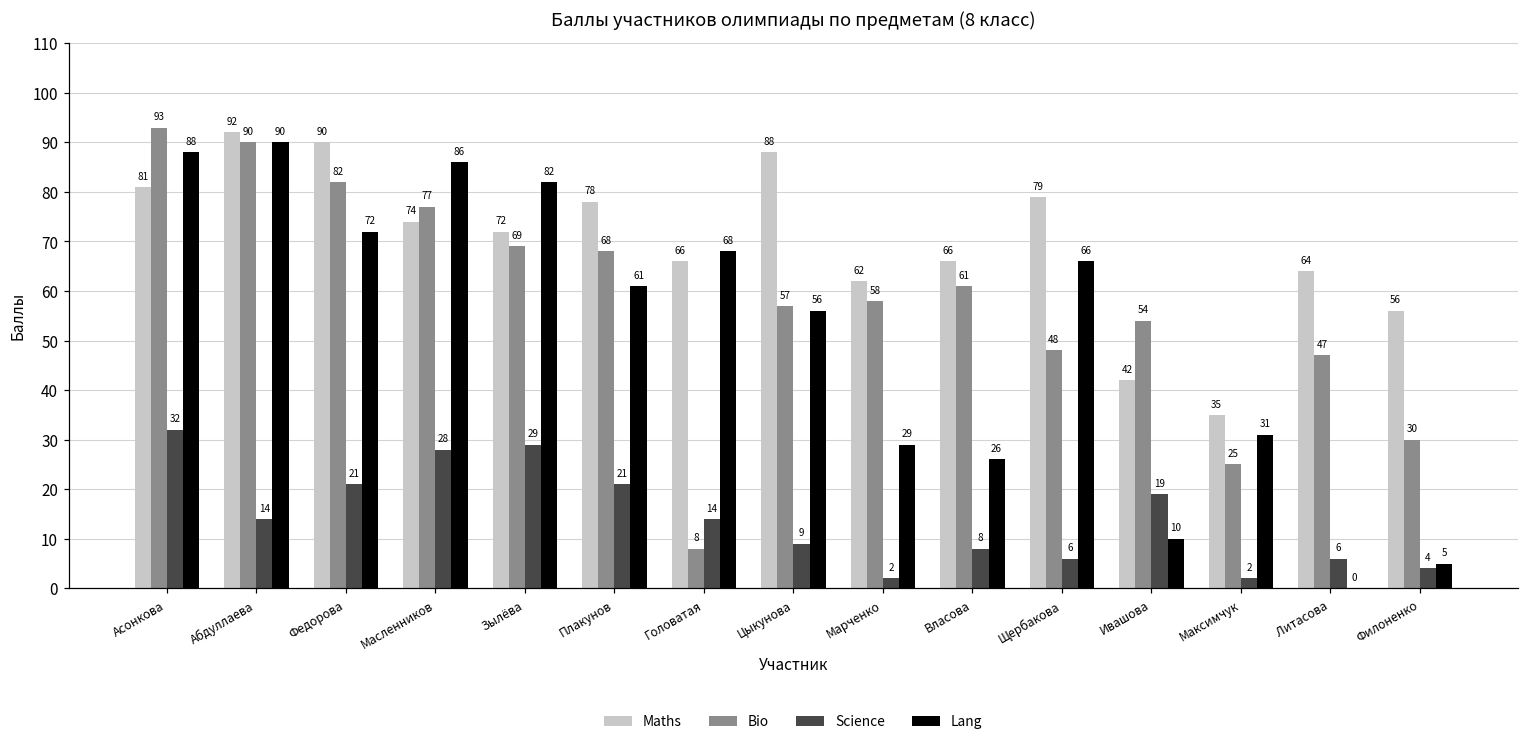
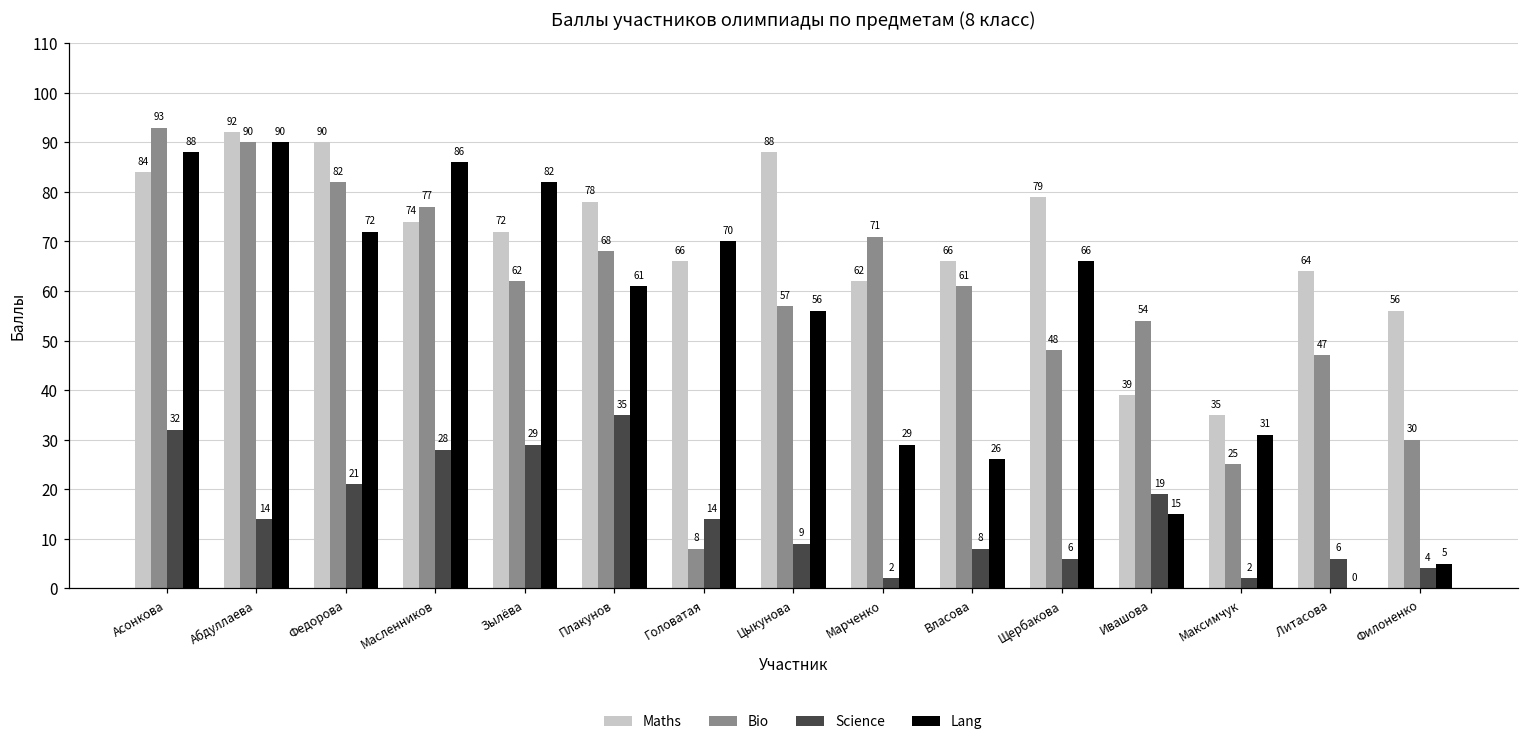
  {
    "Maths": {
-     "Асонкова": 81,
+     "Асонкова": 84,
      "Абдуллаева": 92,
      "Федорова": 90,
      "Масленников": 74,
      "Зылёва": 72,
      "Плакунов": 78,
      "Головатая": 66,
      "Цыкунова": 88,
      "Марченко": 62,
      "Власова": 66,
      "Щербакова": 79,
-     "Ивашова": 42,
+     "Ивашова": 39,
      "Максимчук": 35,
      "Литасова": 64,
      "Филоненко": 56
    },
    "Bio": {
      "Асонкова": 93,
      "Абдуллаева": 90,
      "Федорова": 82,
      "Масленников": 77,
-     "Зылёва": 69,
+     "Зылёва": 62,
      "Плакунов": 68,
      "Головатая": 8,
      "Цыкунова": 57,
-     "Марченко": 58,
+     "Марченко": 71,
      "Власова": 61,
      "Щербакова": 48,
      "Ивашова": 54,
      "Максимчук": 25,
      "Литасова": 47,
      "Филоненко": 30
    },
    "Science": {
      "Асонкова": 32,
      "Абдуллаева": 14,
      "Федорова": 21,
      "Масленников": 28,
      "Зылёва": 29,
-     "Плакунов": 21,
+     "Плакунов": 35,
      "Головатая": 14,
      "Цыкунова": 9,
      "Марченко": 2,
      "Власова": 8,
      "Щербакова": 6,
      "Ивашова": 19,
      "Максимчук": 2,
      "Литасова": 6,
      "Филоненко": 4
    },
    "Lang": {
      "Асонкова": 88,
      "Абдуллаева": 90,
      "Федорова": 72,
      "Масленников": 86,
      "Зылёва": 82,
      "Плакунов": 61,
-     "Головатая": 68,
+     "Головатая": 70,
      "Цыкунова": 56,
      "Марченко": 29,
      "Власова": 26,
      "Щербакова": 66,
-     "Ивашова": 10,
+     "Ивашова": 15,
      "Максимчук": 31,
      "Литасова": 0,
      "Филоненко": 5
    }
  }
